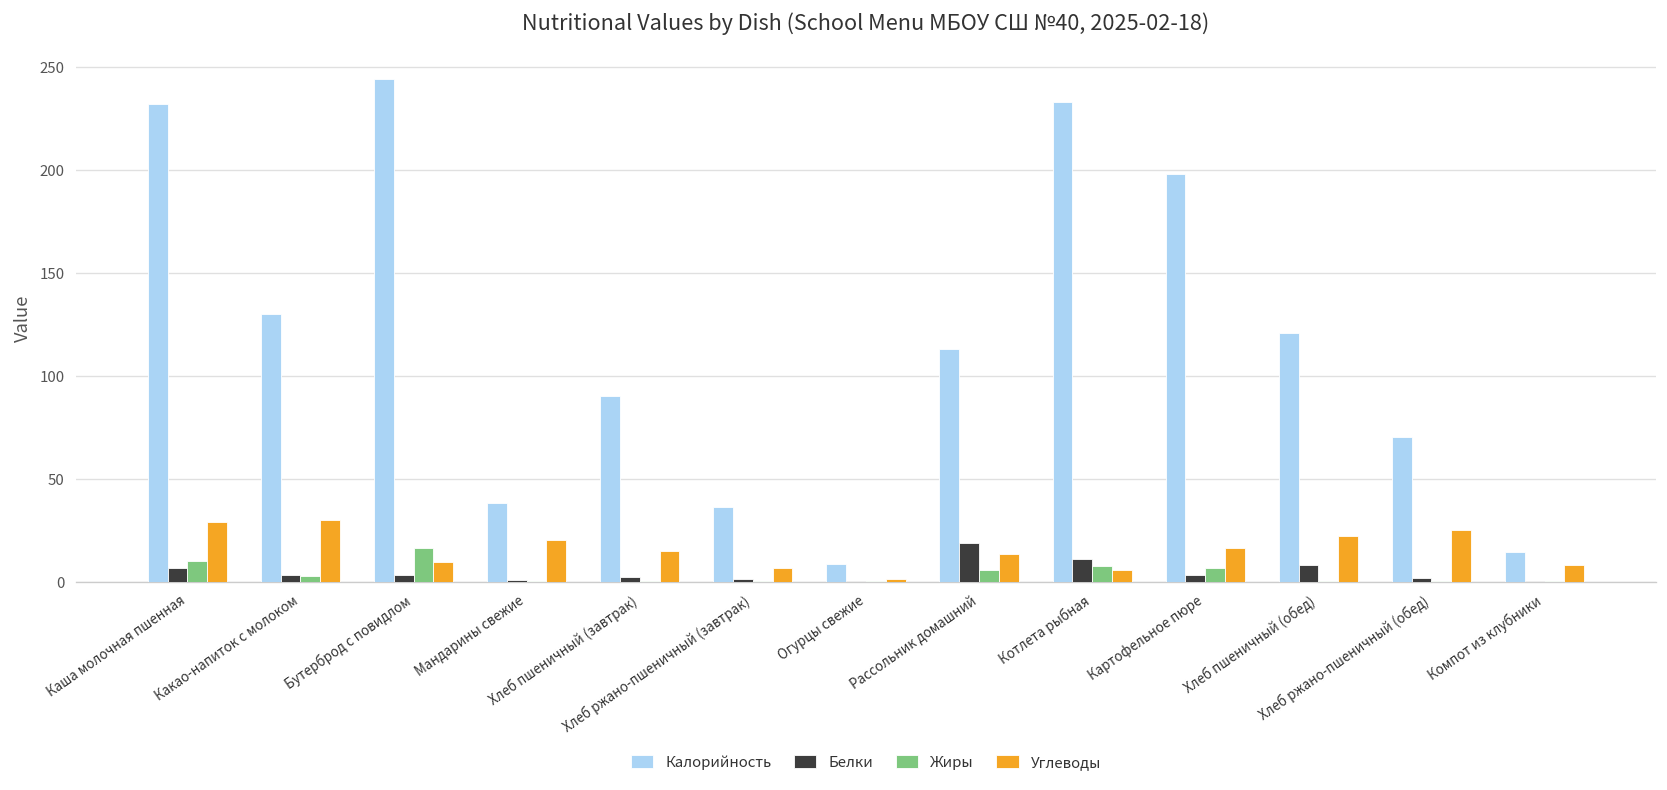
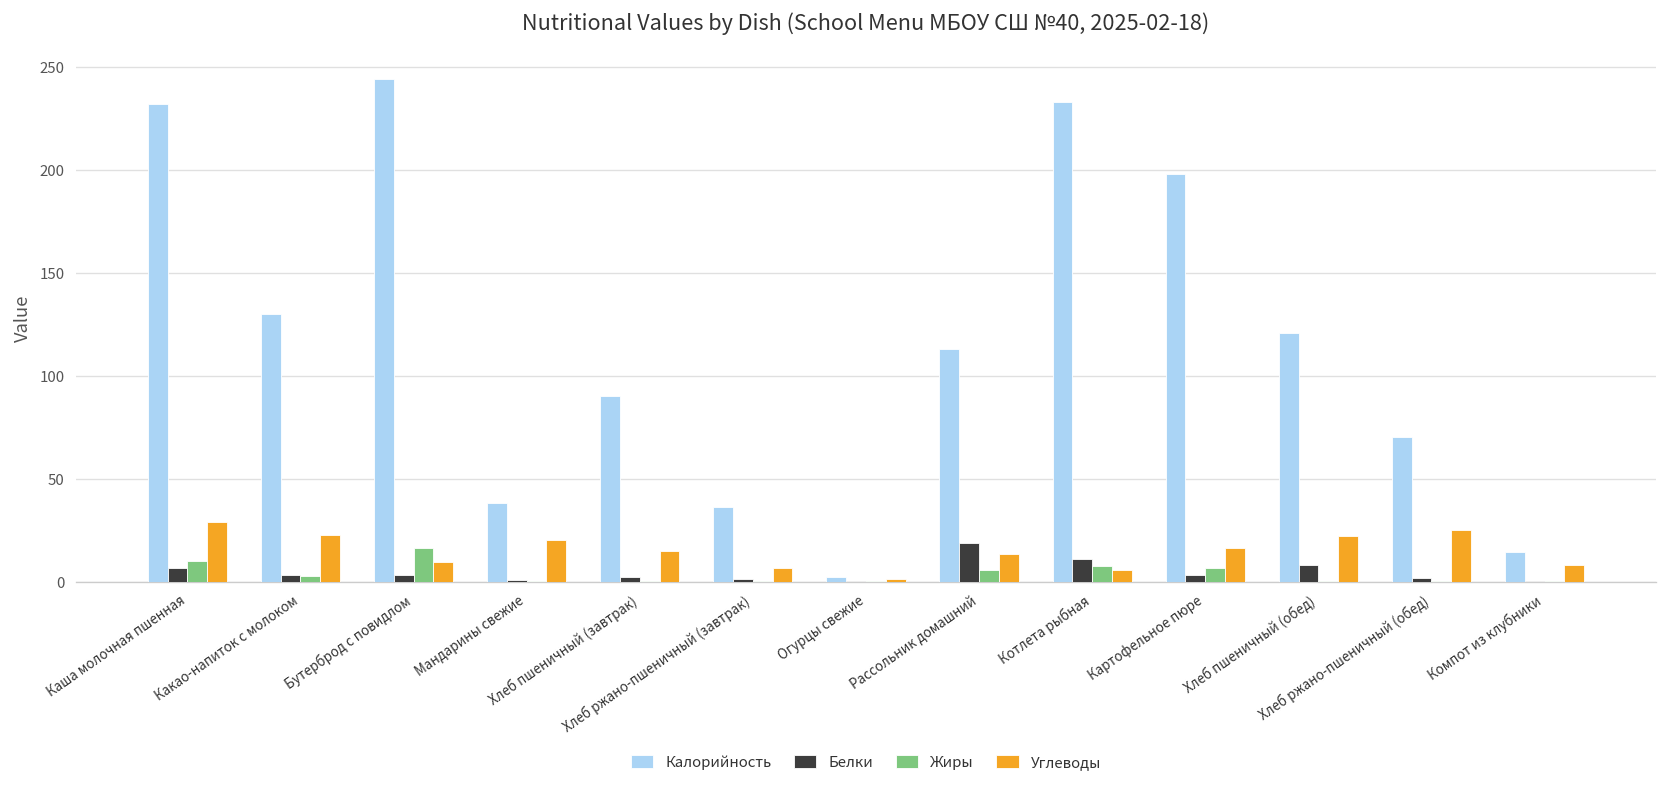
  {
    "Калорийность": {
      "Каша молочная пшенная": 232,
      "Какао-напиток с молоком": 130,
      "Бутерброд с повидлом": 244,
      "Мандарины свежие": 38,
      "Хлеб пшеничный (завтрак)": 90,
      "Хлеб ржано-пшеничный (завтрак)": 36,
-     "Огурцы свежие": 8,
+     "Огурцы свежие": 3,
      "Рассольник домашний": 113,
      "Котлета рыбная": 233,
      "Картофельное пюре": 198,
      "Хлеб пшеничный (обед)": 121,
      "Хлеб ржано-пшеничный (обед)": 70,
      "Компот из клубники": 14
    },
    "Белки": {
      "Каша молочная пшенная": 7,
      "Какао-напиток с молоком": 3,
      "Бутерброд с повидлом": 3,
      "Хлеб пшеничный (завтрак)": 2,
      "Рассольник домашний": 19,
      "Котлета рыбная": 11,
      "Картофельное пюре": 3,
      "Хлеб пшеничный (обед)": 8,
      "Хлеб ржано-пшеничный (обед)": 2
    },
    "Жиры": {
      "Каша молочная пшенная": 10,
      "Какао-напиток с молоком": 3,
      "Бутерброд с повидлом": 17,
      "Рассольник домашний": 6,
      "Котлета рыбная": 7,
      "Картофельное пюре": 7
    },
    "Углеводы": {
      "Каша молочная пшенная": 29,
-     "Какао-напиток с молоком": 30,
+     "Какао-напиток с молоком": 23,
      "Бутерброд с повидлом": 10,
      "Мандарины свежие": 20,
      "Хлеб пшеничный (завтрак)": 15,
      "Хлеб ржано-пшеничный (завтрак)": 7,
      "Огурцы свежие": 2,
      "Рассольник домашний": 13,
      "Котлета рыбная": 6,
      "Картофельное пюре": 16,
      "Хлеб пшеничный (обед)": 22,
      "Хлеб ржано-пшеничный (обед)": 25,
      "Компот из клубники": 8
    }
  }
